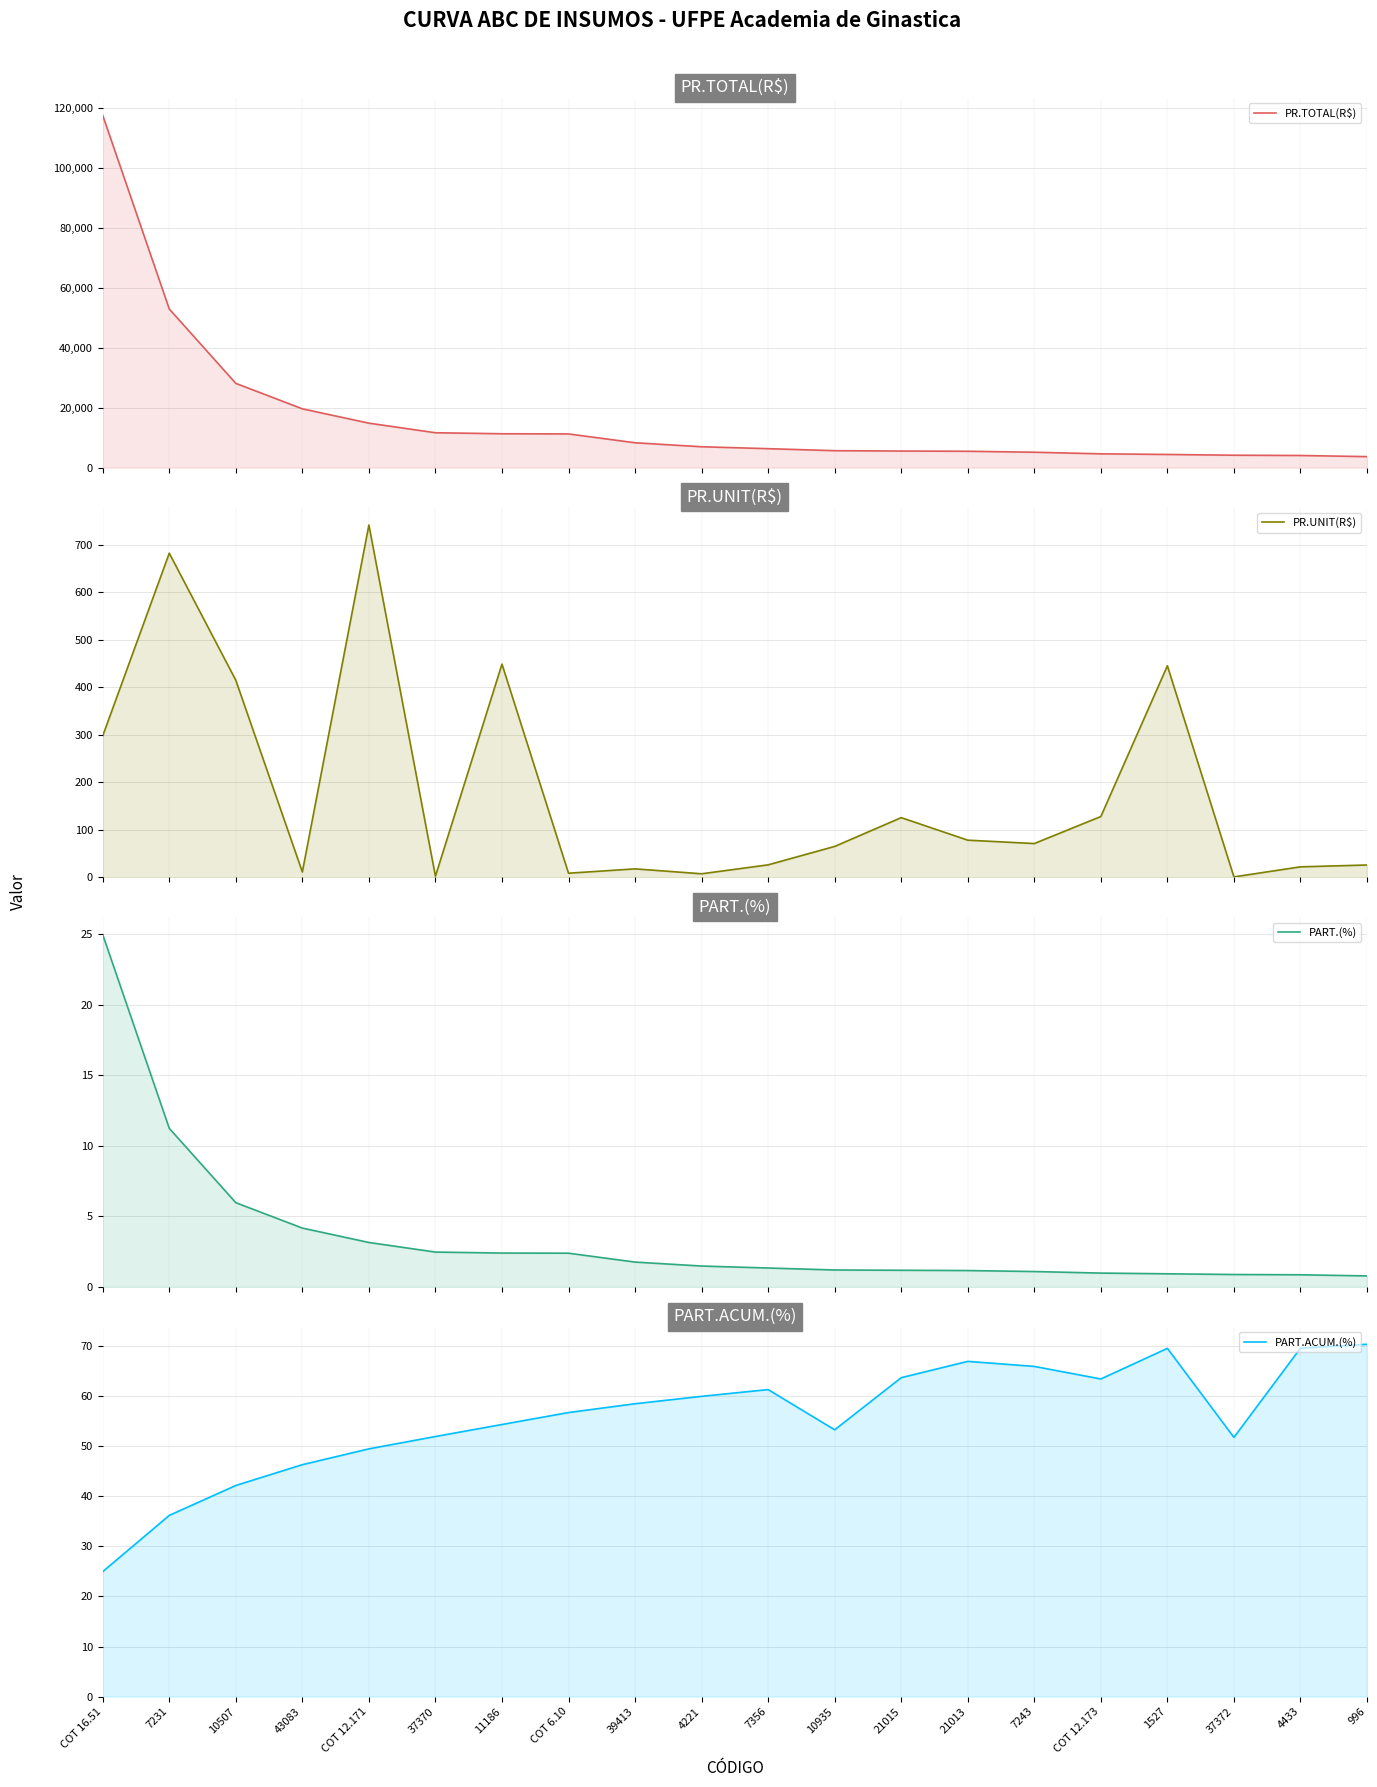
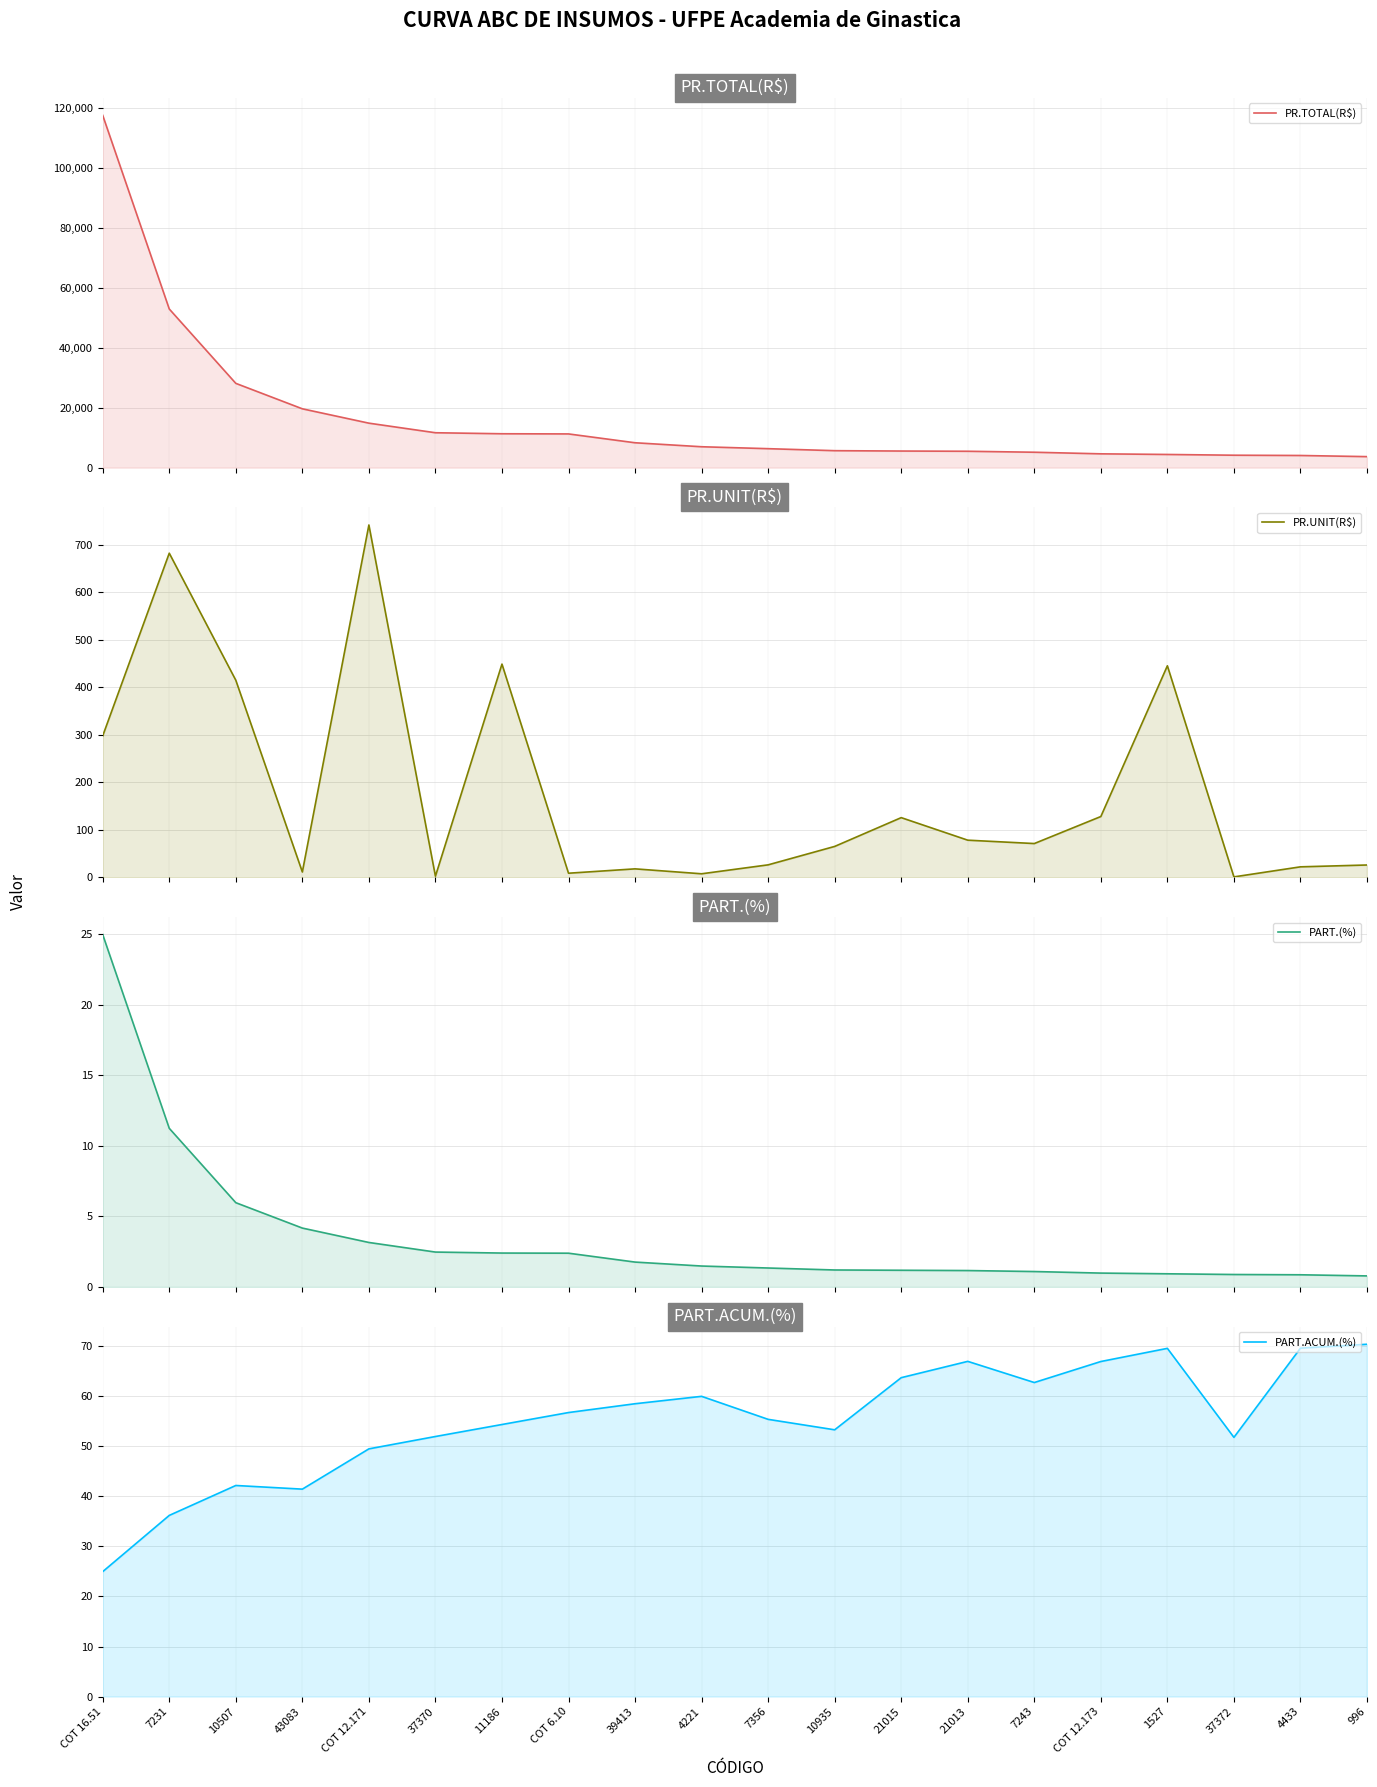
  {
    "PART.ACUM.(%)": {
      "COT 16.51": 25,
      "7231": 36,
      "10507": 42,
-     "43083": 46,
+     "43083": 41,
      "COT 12.171": 50,
      "37370": 52,
      "11186": 54,
      "COT 6.10": 57,
      "39413": 59,
      "4221": 60,
-     "7356": 61,
+     "7356": 55,
      "10935": 53,
      "21015": 64,
      "21013": 67,
-     "7243": 66,
-     "COT 12.173": 63,
+     "7243": 63,
+     "COT 12.173": 67,
      "1527": 70,
      "37372": 52,
      "996": 70
    }
  }
